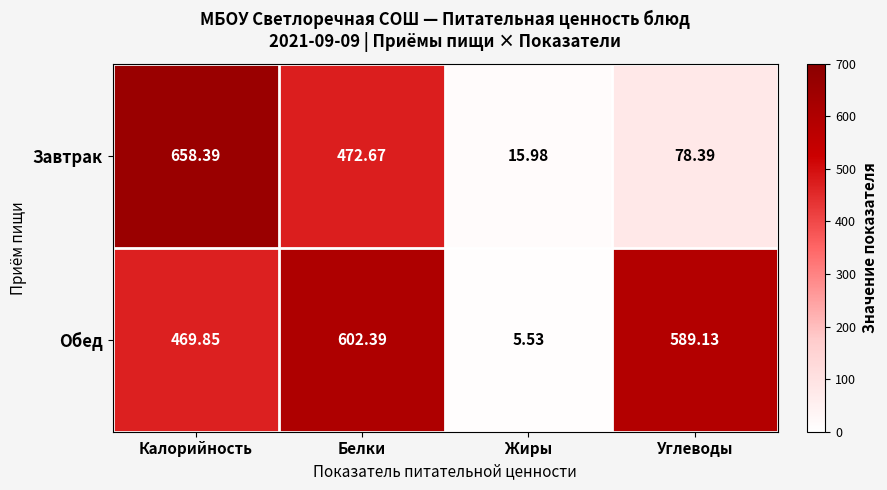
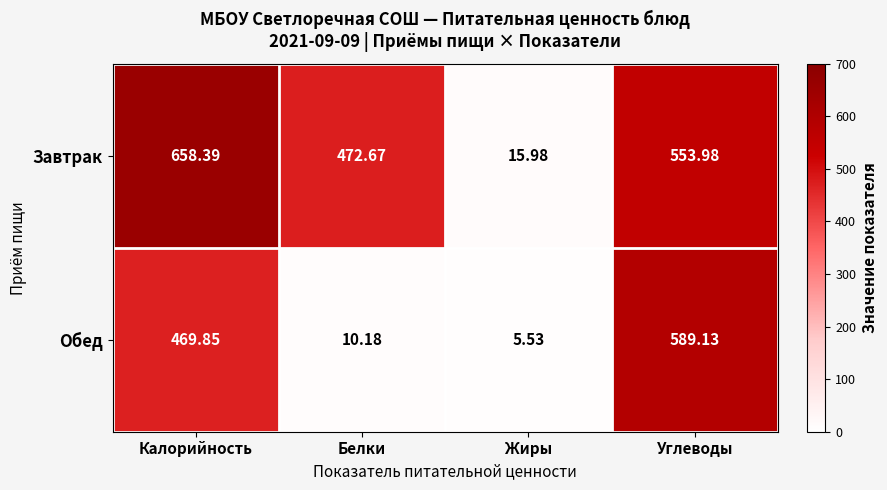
  {
    "Завтрак": {
-     "Углеводы": 78.39
+     "Углеводы": 553.98
    },
    "Обед": {
-     "Белки": 602.39
+     "Белки": 10.18
    }
  }
